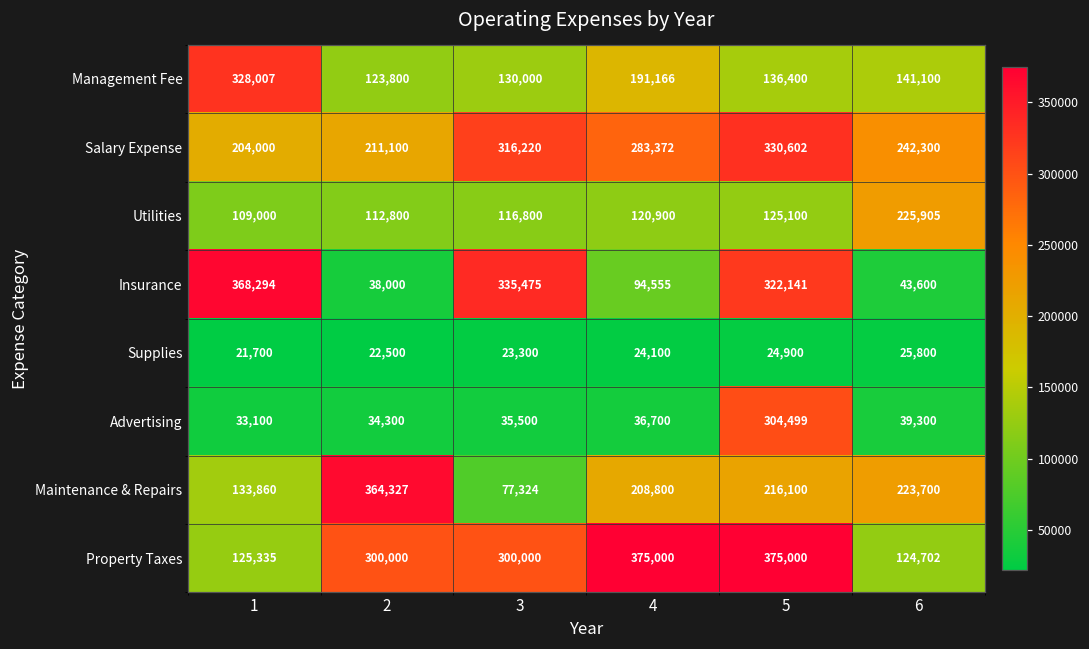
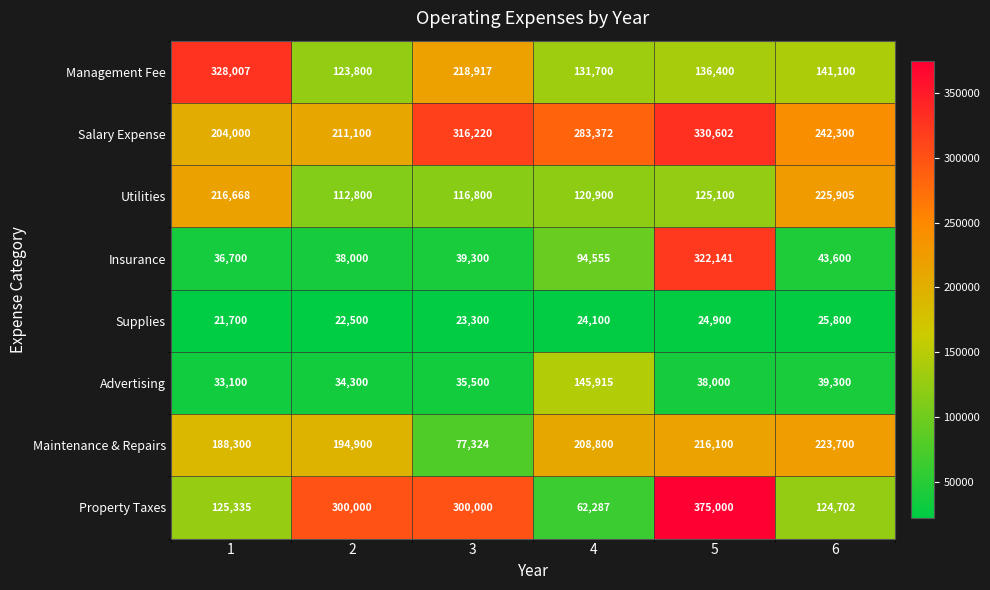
  {
    "Management Fee": {
      "1": "328,007",
      "2": "123,800",
-     "3": "130,000",
-     "4": "191,166",
+     "3": "218,917",
+     "4": "131,700",
      "5": "136,400",
      "6": "141,100"
    },
    "Salary Expense": {
      "1": "204,000",
      "2": "211,100",
      "3": "316,220",
      "4": "283,372",
      "5": "330,602",
      "6": "242,300"
    },
    "Utilities": {
-     "1": "109,000",
+     "1": "216,668",
      "2": "112,800",
      "3": "116,800",
      "4": "120,900",
      "5": "125,100",
      "6": "225,905"
    },
    "Insurance": {
-     "1": "368,294",
+     "1": "36,700",
      "2": "38,000",
-     "3": "335,475",
+     "3": "39,300",
      "4": "94,555",
      "5": "322,141",
      "6": "43,600"
    },
    "Supplies": {
      "1": "21,700",
      "2": "22,500",
      "3": "23,300",
      "4": "24,100",
      "5": "24,900",
      "6": "25,800"
    },
    "Advertising": {
      "1": "33,100",
      "2": "34,300",
      "3": "35,500",
-     "4": "36,700",
-     "5": "304,499",
+     "4": "145,915",
+     "5": "38,000",
      "6": "39,300"
    },
    "Maintenance & Repairs": {
-     "1": "133,860",
-     "2": "364,327",
+     "1": "188,300",
+     "2": "194,900",
      "3": "77,324",
      "4": "208,800",
      "5": "216,100",
      "6": "223,700"
    },
    "Property Taxes": {
      "1": "125,335",
      "2": "300,000",
      "3": "300,000",
-     "4": "375,000",
+     "4": "62,287",
      "5": "375,000",
      "6": "124,702"
    }
  }
